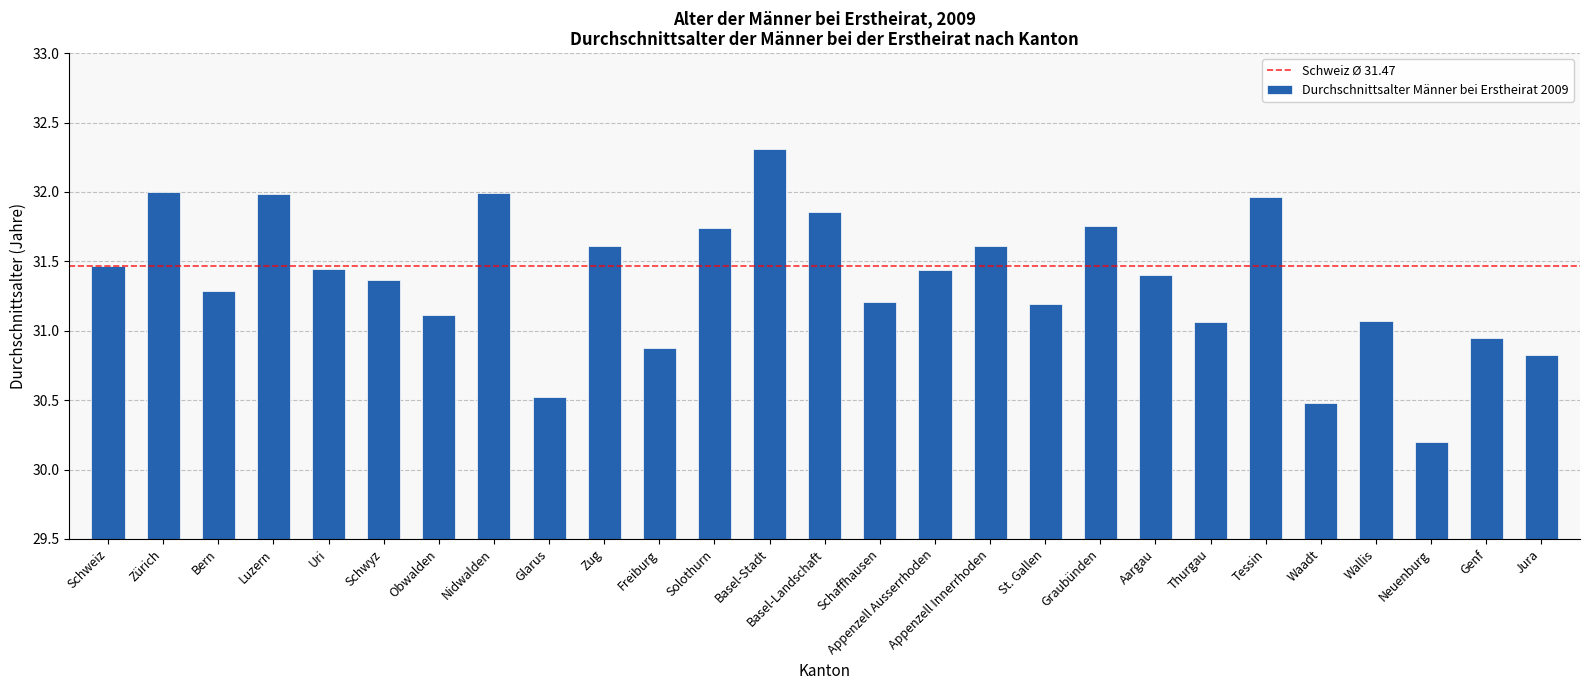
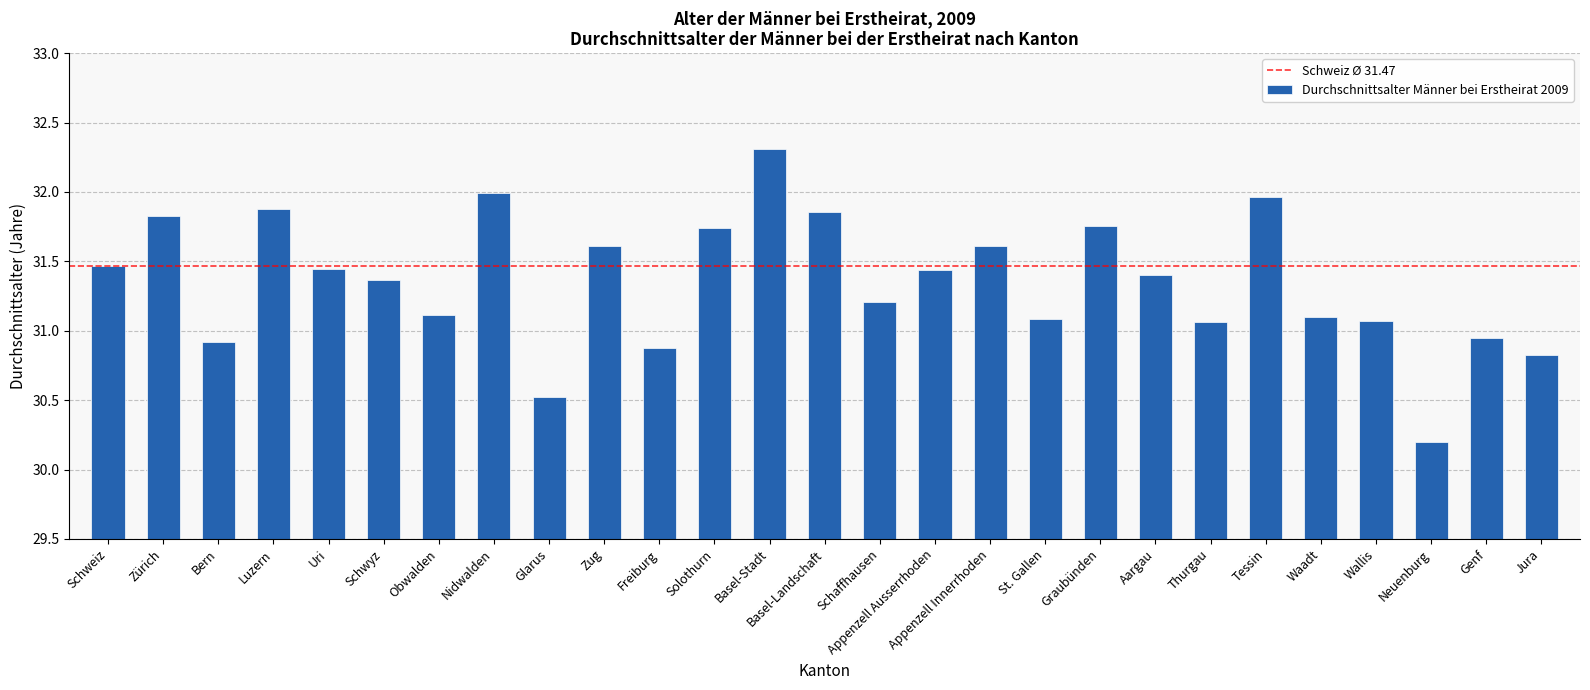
  {
    "Schweiz": 31.47,
-   "Zürich": 32.00,
-   "Bern": 31.29,
-   "Luzern": 31.98,
+   "Zürich": 31.83,
+   "Bern": 30.92,
+   "Luzern": 31.88,
    "Uri": 31.44,
    "Schwyz": 31.36,
    "Obwalden": 31.11,
    "Nidwalden": 31.99,
    "Glarus": 30.52,
    "Zug": 31.61,
    "Freiburg": 30.88,
    "Solothurn": 31.74,
    "Basel-Stadt": 32.31,
    "Basel-Landschaft": 31.85,
    "Schaffhausen": 31.21,
    "Appenzell Ausserrhoden": 31.44,
    "Appenzell Innerrhoden": 31.61,
-   "St. Gallen": 31.20,
+   "St. Gallen": 31.09,
    "Graubünden": 31.76,
    "Aargau": 31.40,
    "Thurgau": 31.06,
    "Tessin": 31.96,
-   "Waadt": 30.48,
+   "Waadt": 31.10,
    "Wallis": 31.07,
    "Neuenburg": 30.20,
    "Genf": 30.95,
    "Jura": 30.83
  }
